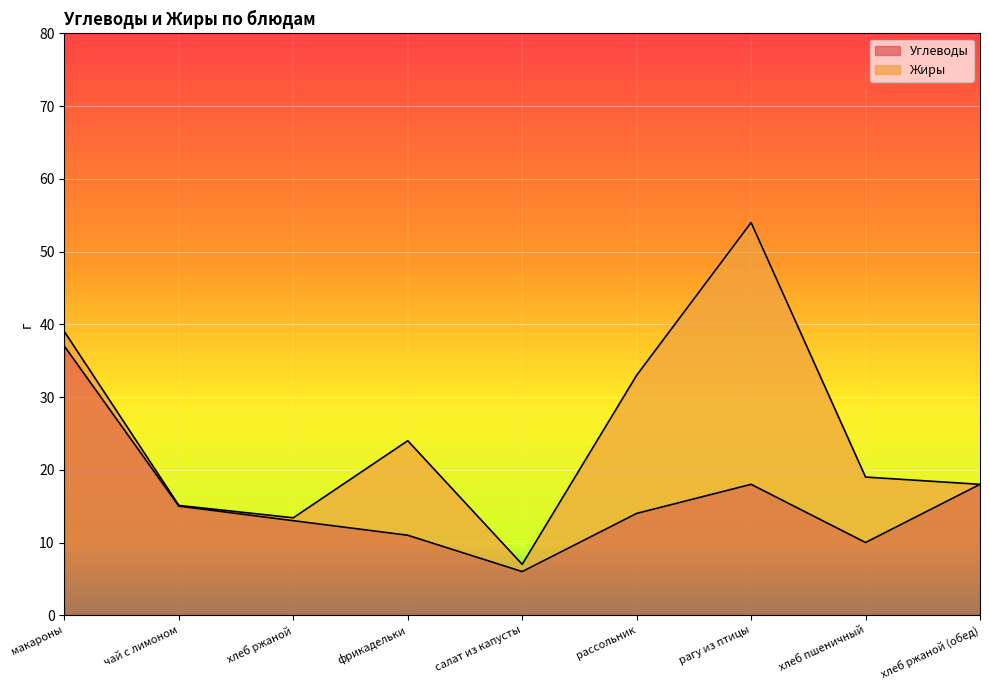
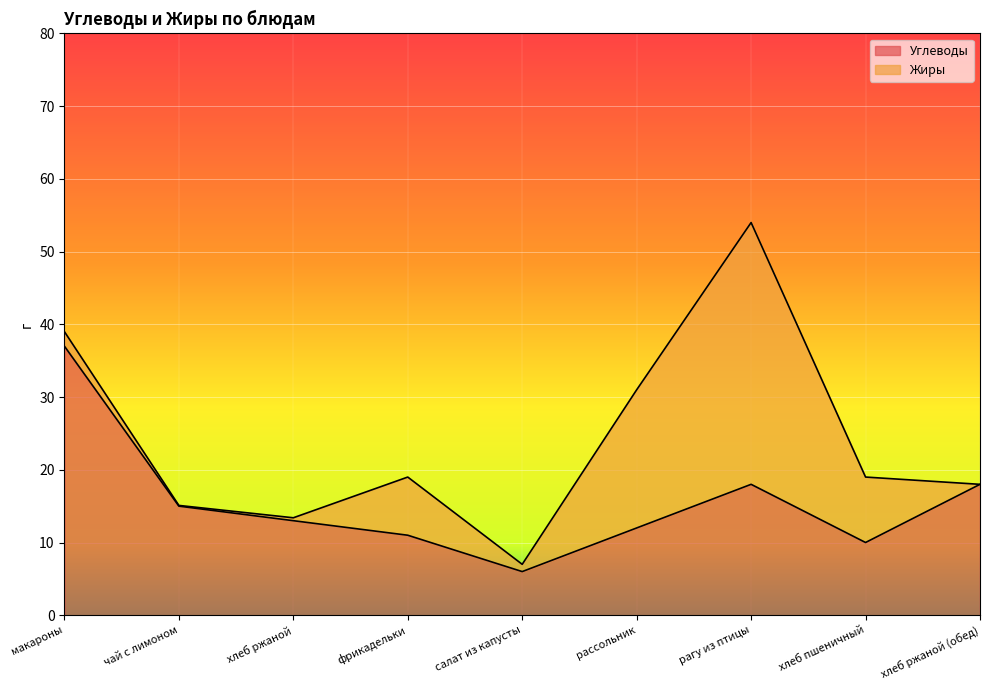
  {
    "Углеводы": {
      "макароны": 37,
      "хлеб ржаной": 13,
      "фрикадельки": 11,
      "салат из капусты": 6,
-     "рассольник": 14,
+     "рассольник": 12,
      "рагу из птицы": 18,
      "хлеб пшеничный": 10
    },
    "Жиры": {
      "макароны": 2,
      "хлеб ржаной": 0,
-     "фрикадельки": 13,
+     "фрикадельки": 8,
      "салат из капусты": 1,
      "рассольник": 19,
      "рагу из птицы": 36,
      "хлеб пшеничный": 9
    }
  }
